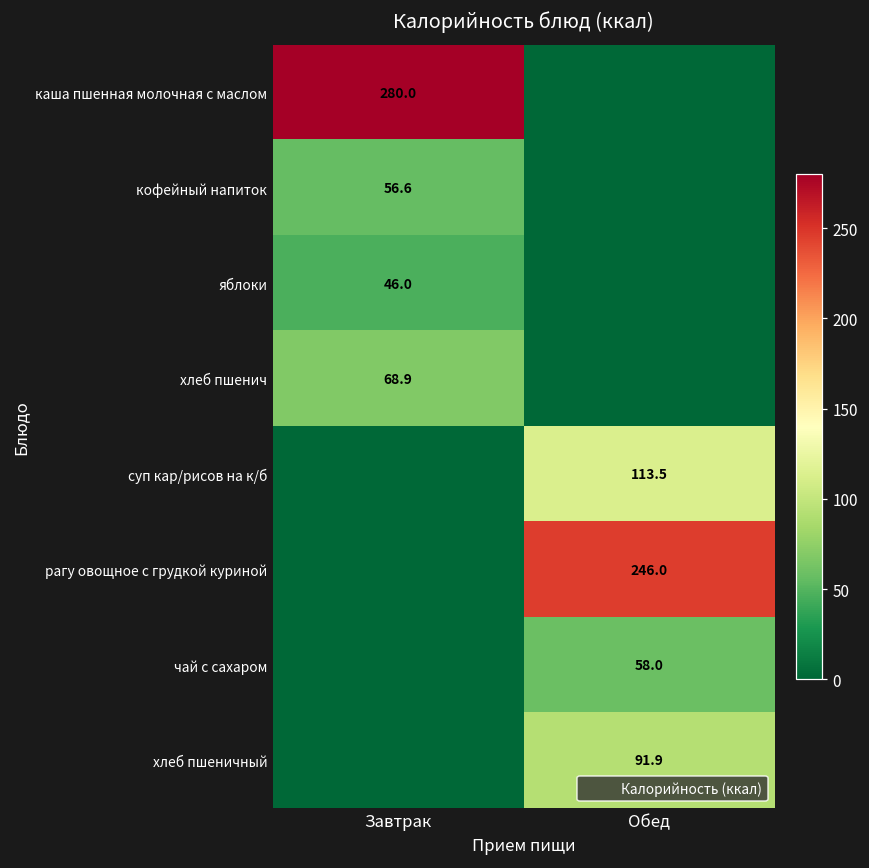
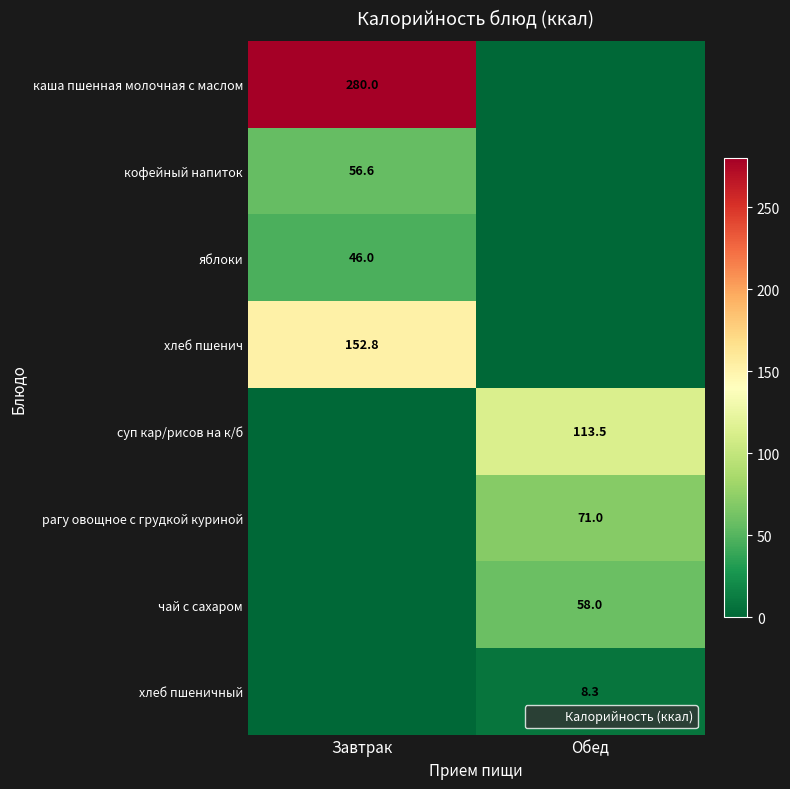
  {
    "каша пшенная молочная с маслом": {
      "Завтрак": 280.0
    },
    "кофейный напиток": {
      "Завтрак": 56.6
    },
    "яблоки": {
      "Завтрак": 46.0
    },
    "хлеб пшенич": {
-     "Завтрак": 68.9
+     "Завтрак": 152.8
    },
    "суп кар/рисов на к/б": {
      "Обед": 113.5
    },
    "рагу овощное с грудкой куриной": {
-     "Обед": 246.0
+     "Обед": 71.0
    },
    "чай с сахаром": {
      "Обед": 58.0
    },
    "хлеб пшеничный": {
-     "Обед": 91.9
+     "Обед": 8.3
    }
  }
